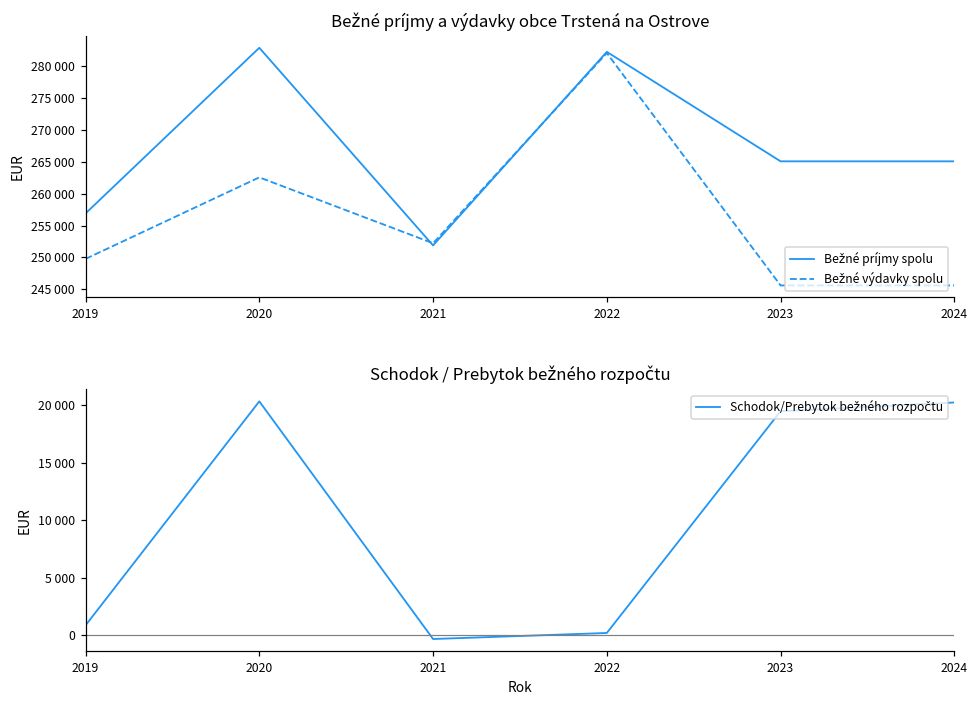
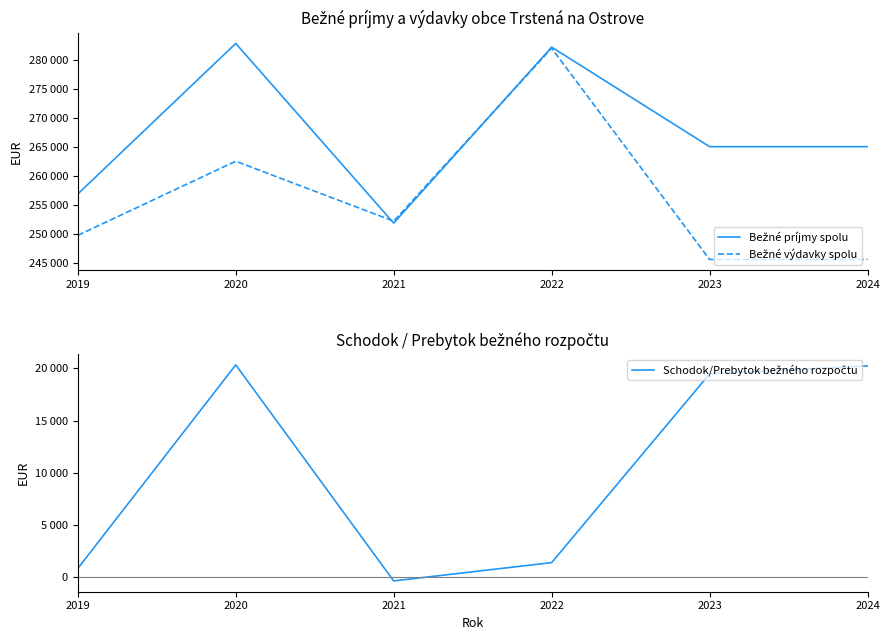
  {
    "Schodok / Prebytok bežného rozpočtu": {
      "2019": 900,
      "2020": 20300,
      "2021": -300,
-     "2022": 200,
+     "2022": 1400,
      "2024": 20200
    }
  }
